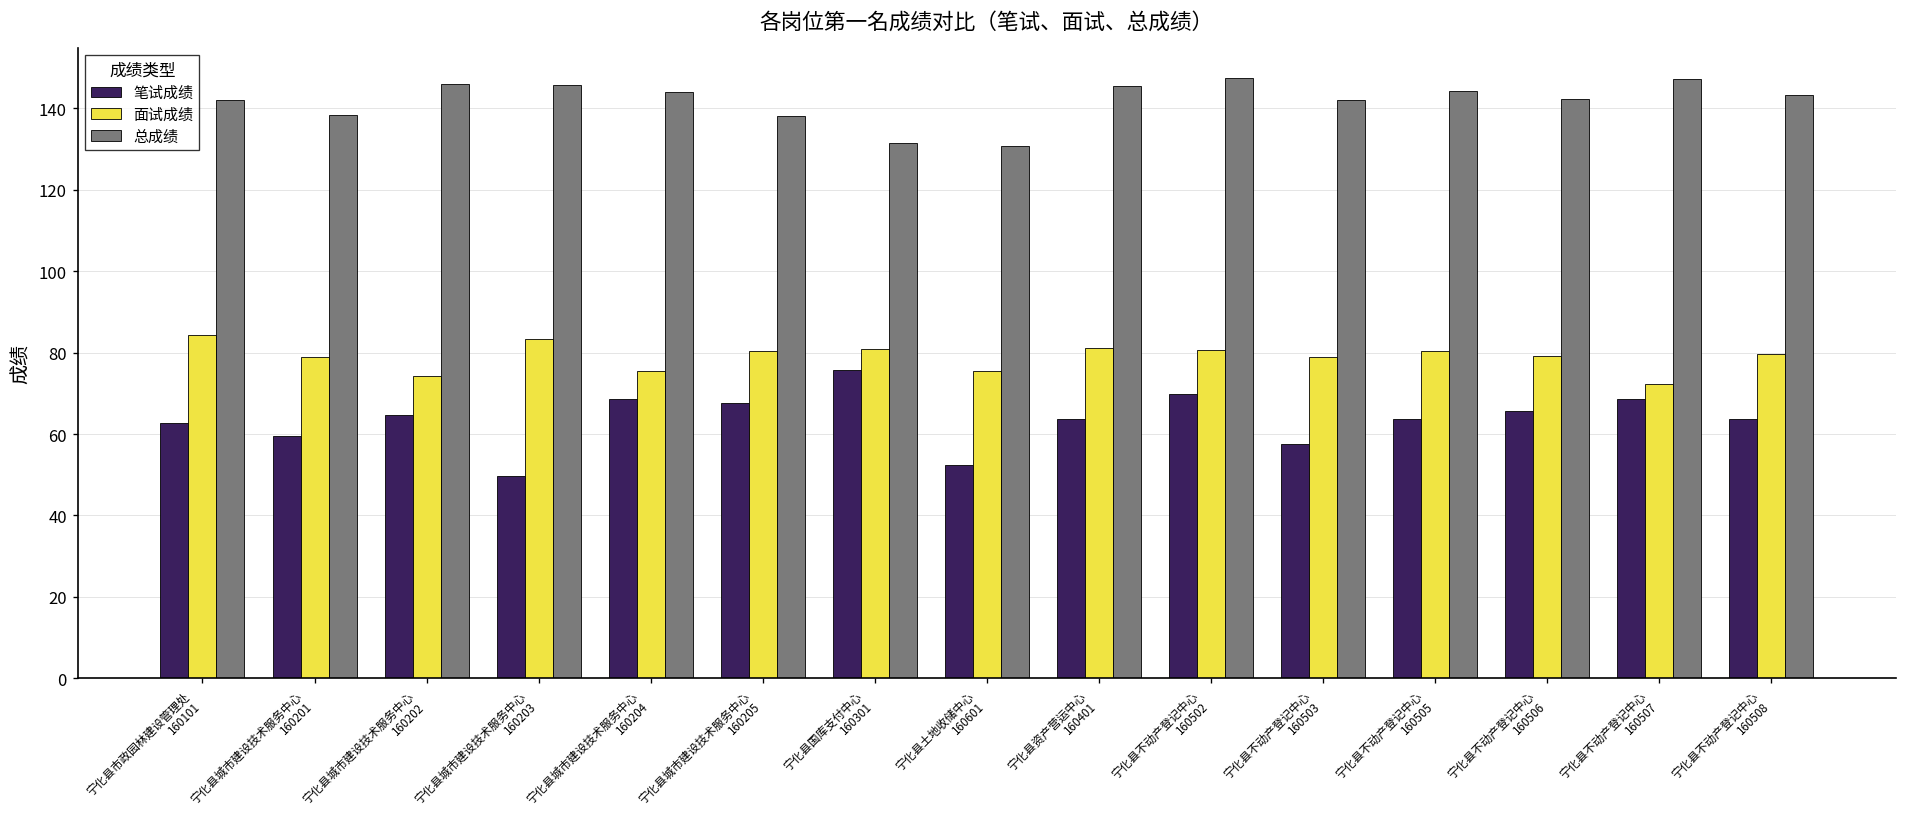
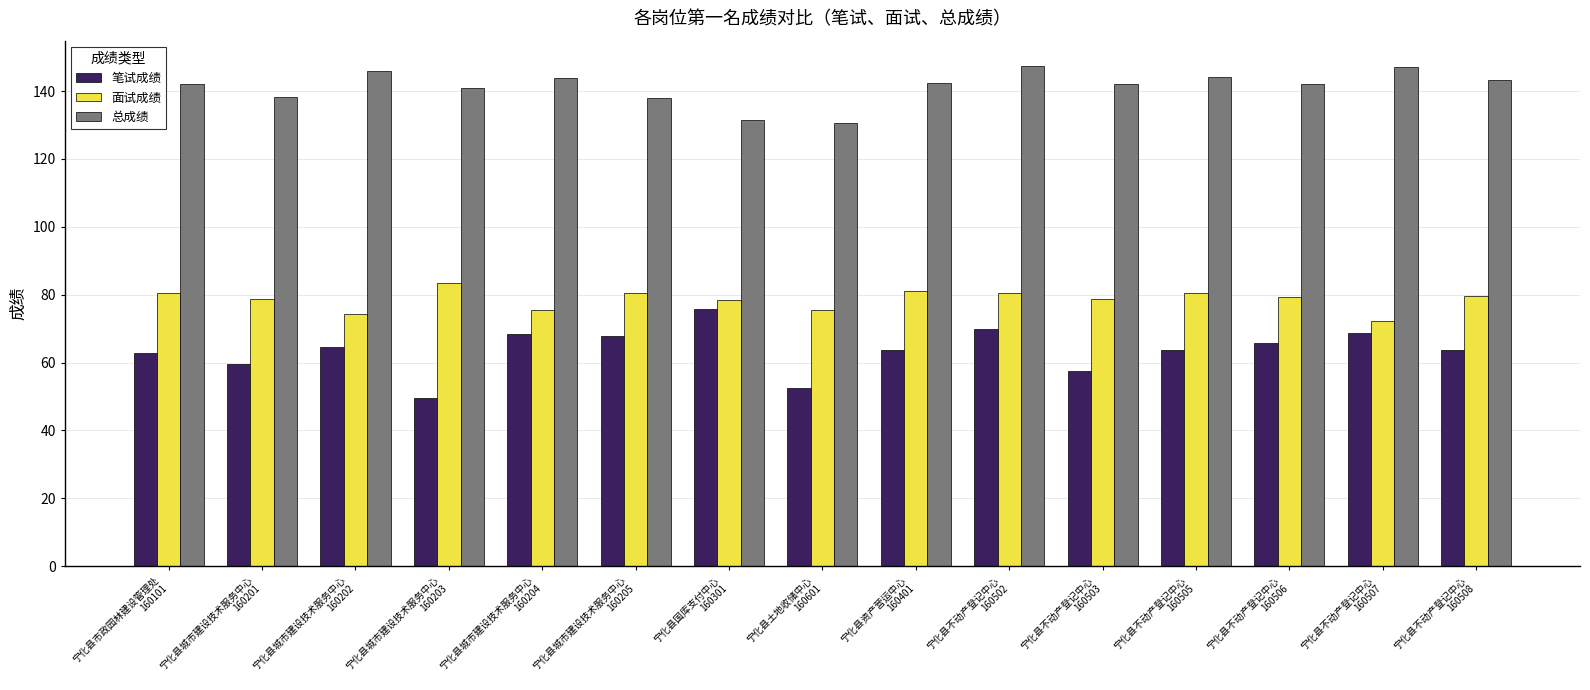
  {
    "笔试成绩": {
      "宁化县市政园林建设管理处 160101": 63,
      "宁化县城市建设技术服务中心 160201": 60,
      "宁化县城市建设技术服务中心 160202": 65,
      "宁化县城市建设技术服务中心 160203": 50,
      "宁化县城市建设技术服务中心 160204": 69,
      "宁化县城市建设技术服务中心 160205": 68,
      "宁化县国库支付中心 160301": 76,
      "宁化县土地收储中心 160601": 53,
      "宁化县资产营运中心 160401": 64,
      "宁化县不动产登记中心 160502": 70,
      "宁化县不动产登记中心 160503": 58,
      "宁化县不动产登记中心 160505": 64,
      "宁化县不动产登记中心 160506": 66,
      "宁化县不动产登记中心 160507": 69,
      "宁化县不动产登记中心 160508": 64
    },
    "面试成绩": {
-     "宁化县市政园林建设管理处 160101": 84,
+     "宁化县市政园林建设管理处 160101": 81,
      "宁化县城市建设技术服务中心 160201": 79,
      "宁化县城市建设技术服务中心 160202": 74,
      "宁化县城市建设技术服务中心 160203": 83,
      "宁化县城市建设技术服务中心 160204": 75,
      "宁化县城市建设技术服务中心 160205": 80,
-     "宁化县国库支付中心 160301": 81,
+     "宁化县国库支付中心 160301": 79,
      "宁化县土地收储中心 160601": 76,
      "宁化县资产营运中心 160401": 81,
      "宁化县不动产登记中心 160502": 81,
      "宁化县不动产登记中心 160503": 79,
      "宁化县不动产登记中心 160505": 80,
      "宁化县不动产登记中心 160506": 79,
      "宁化县不动产登记中心 160507": 72,
      "宁化县不动产登记中心 160508": 80
    },
    "总成绩": {
      "宁化县市政园林建设管理处 160101": 142,
      "宁化县城市建设技术服务中心 160201": 138,
      "宁化县城市建设技术服务中心 160202": 146,
-     "宁化县城市建设技术服务中心 160203": 146,
+     "宁化县城市建设技术服务中心 160203": 141,
      "宁化县城市建设技术服务中心 160204": 144,
      "宁化县城市建设技术服务中心 160205": 138,
      "宁化县国库支付中心 160301": 131,
      "宁化县土地收储中心 160601": 131,
-     "宁化县资产营运中心 160401": 146,
+     "宁化县资产营运中心 160401": 142,
      "宁化县不动产登记中心 160502": 148,
      "宁化县不动产登记中心 160503": 142,
      "宁化县不动产登记中心 160505": 144,
      "宁化县不动产登记中心 160506": 142,
      "宁化县不动产登记中心 160507": 147,
      "宁化县不动产登记中心 160508": 143
    }
  }
